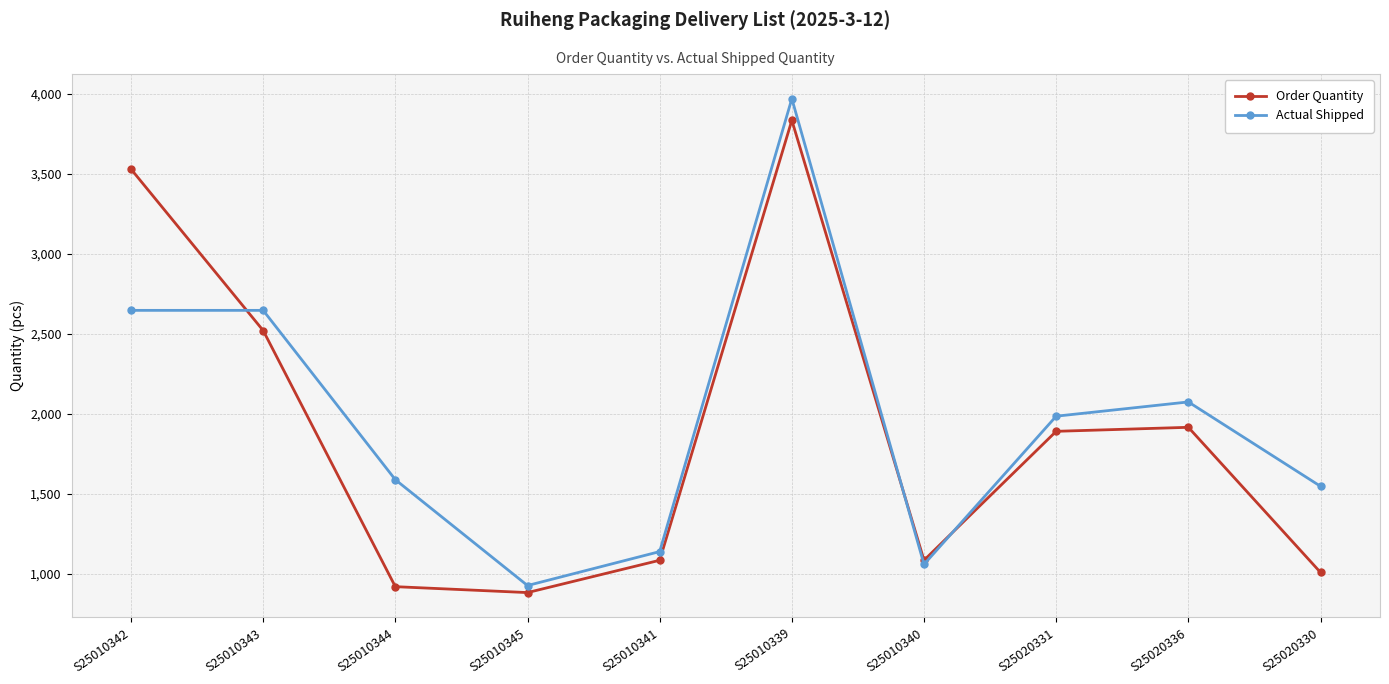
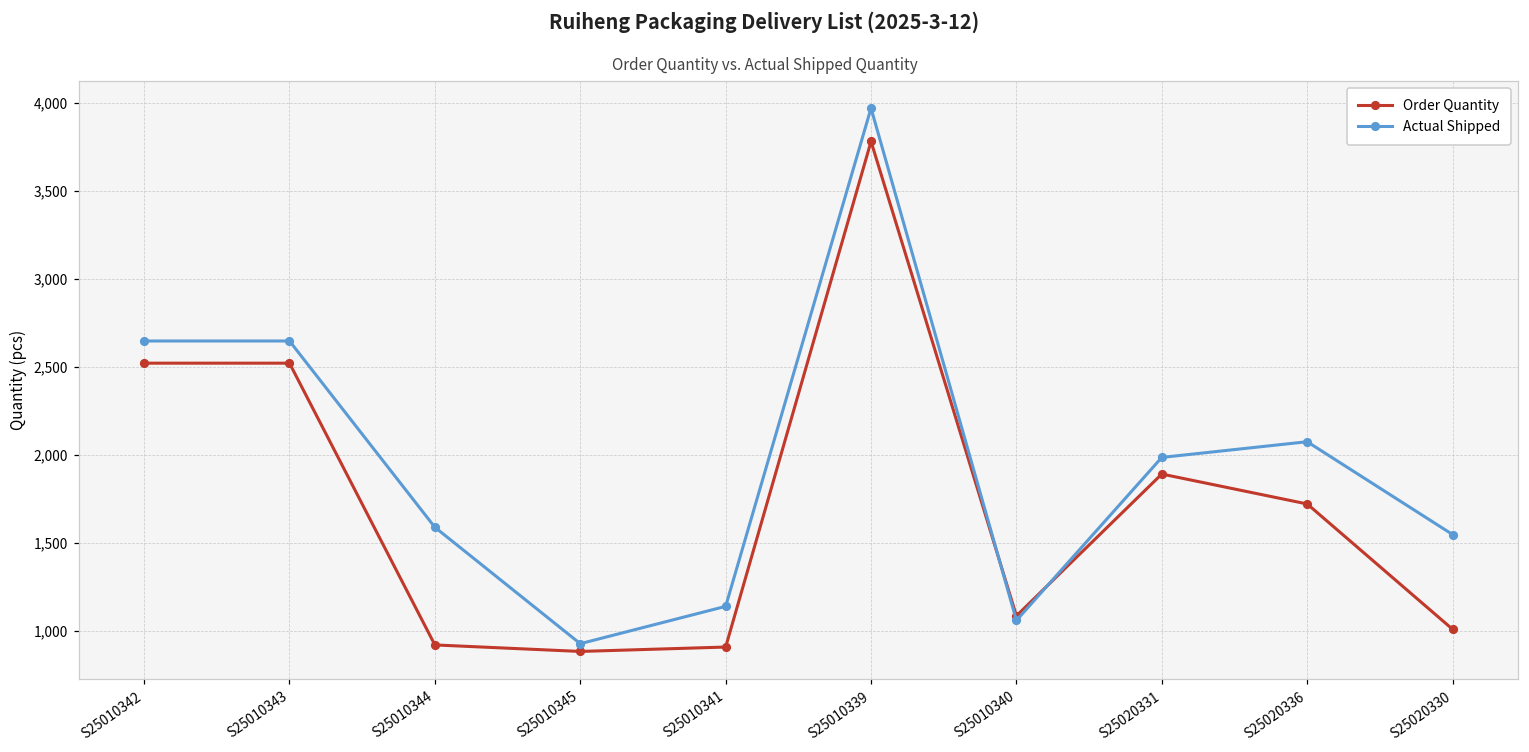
  {
    "Order Quantity": {
-     "S25010342": "3,530",
+     "S25010342": "2,520",
      "S25010343": "2,520",
      "S25010344": "920",
      "S25010345": "880",
-     "S25010341": "1,080",
-     "S25010339": "3,830",
+     "S25010341": "910",
+     "S25010339": "3,780",
      "S25010340": "1,080",
      "S25020331": "1,890",
-     "S25020336": "1,920",
+     "S25020336": "1,720",
      "S25020330": "1,010"
    },
    "Actual Shipped": {
      "S25010342": "2,650",
      "S25010343": "2,650",
      "S25010344": "1,590",
      "S25010345": "930",
      "S25010341": "1,140",
      "S25010339": "3,970",
      "S25010340": "1,060",
      "S25020331": "1,980",
      "S25020336": "2,070",
      "S25020330": "1,550"
    }
  }
